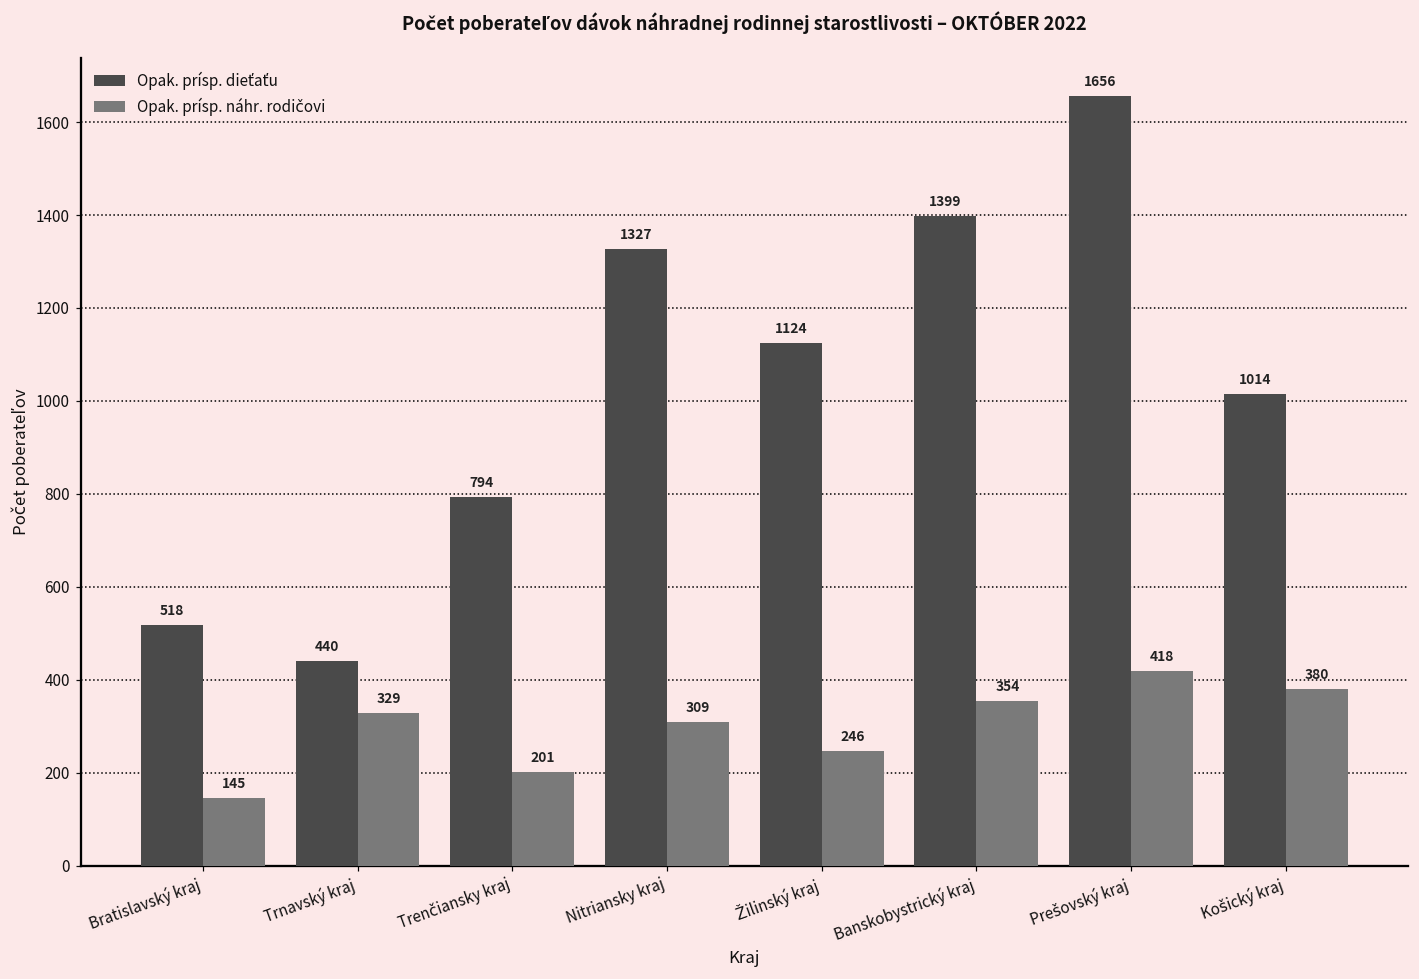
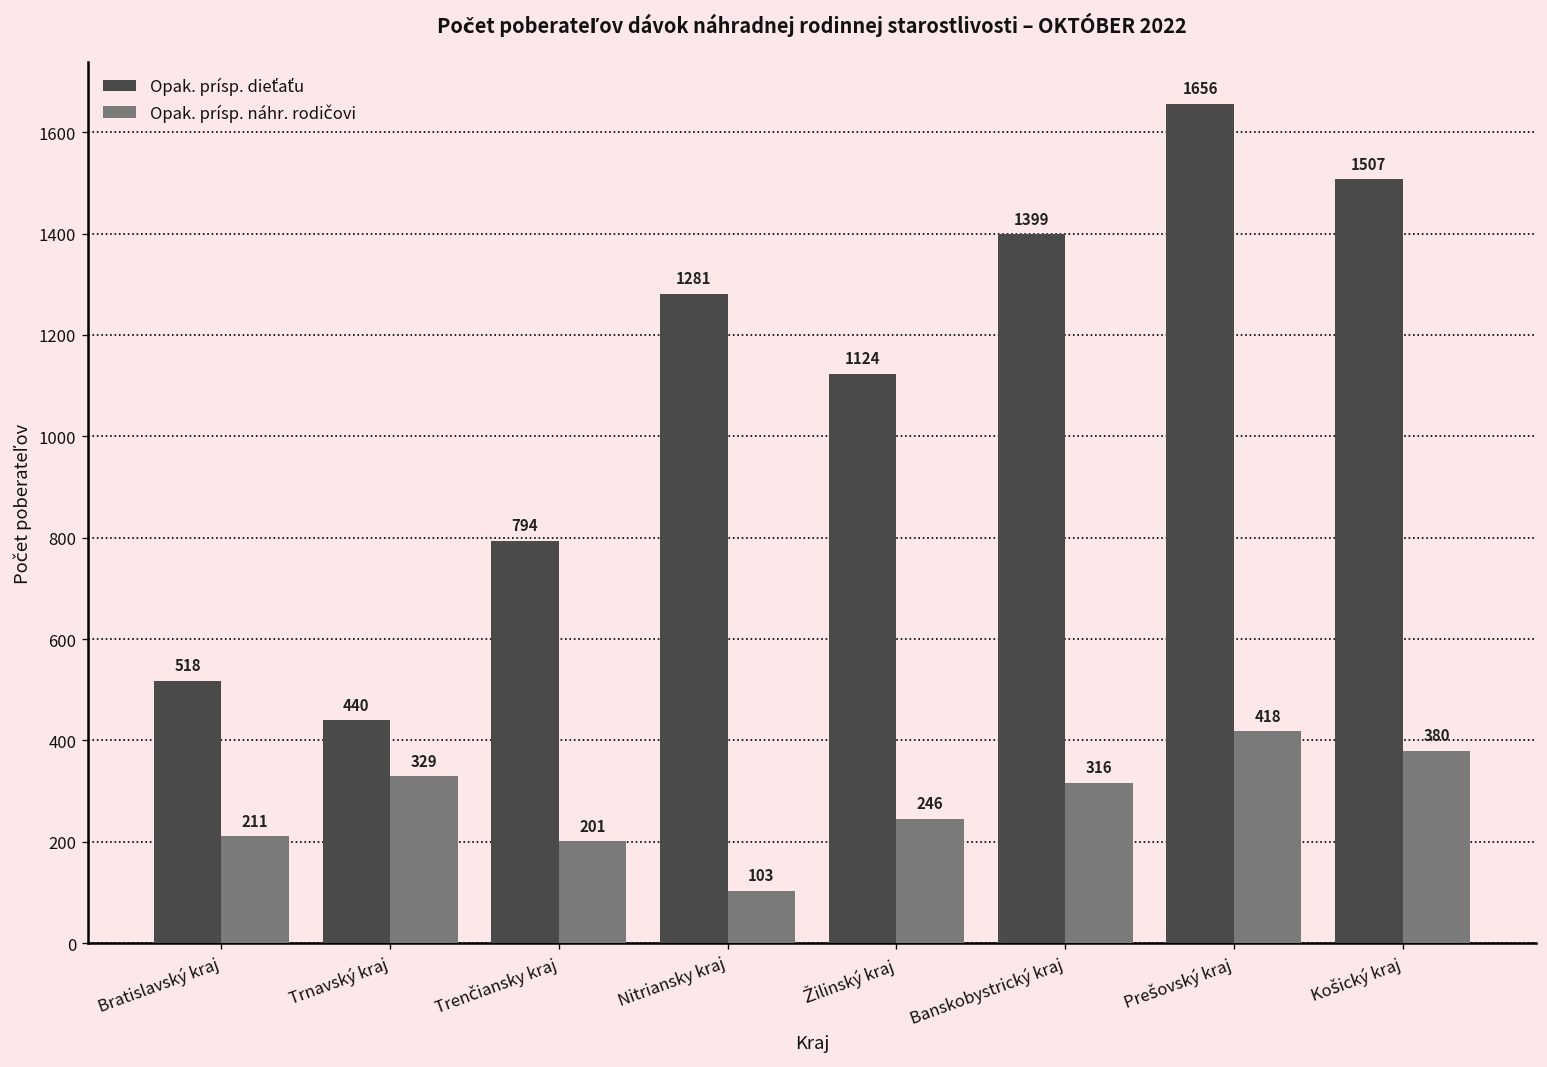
  {
    "Opak. prísp. dieťaťu": {
      "Bratislavský kraj": 518,
      "Trnavský kraj": 440,
      "Trenčiansky kraj": 794,
-     "Nitriansky kraj": 1327,
+     "Nitriansky kraj": 1281,
      "Žilinský kraj": 1124,
      "Banskobystrický kraj": 1399,
      "Prešovský kraj": 1656,
-     "Košický kraj": 1014
+     "Košický kraj": 1507
    },
    "Opak. prísp. náhr. rodičovi": {
-     "Bratislavský kraj": 145,
+     "Bratislavský kraj": 211,
      "Trnavský kraj": 329,
      "Trenčiansky kraj": 201,
-     "Nitriansky kraj": 309,
+     "Nitriansky kraj": 103,
      "Žilinský kraj": 246,
-     "Banskobystrický kraj": 354,
+     "Banskobystrický kraj": 316,
      "Prešovský kraj": 418,
      "Košický kraj": 380
    }
  }
